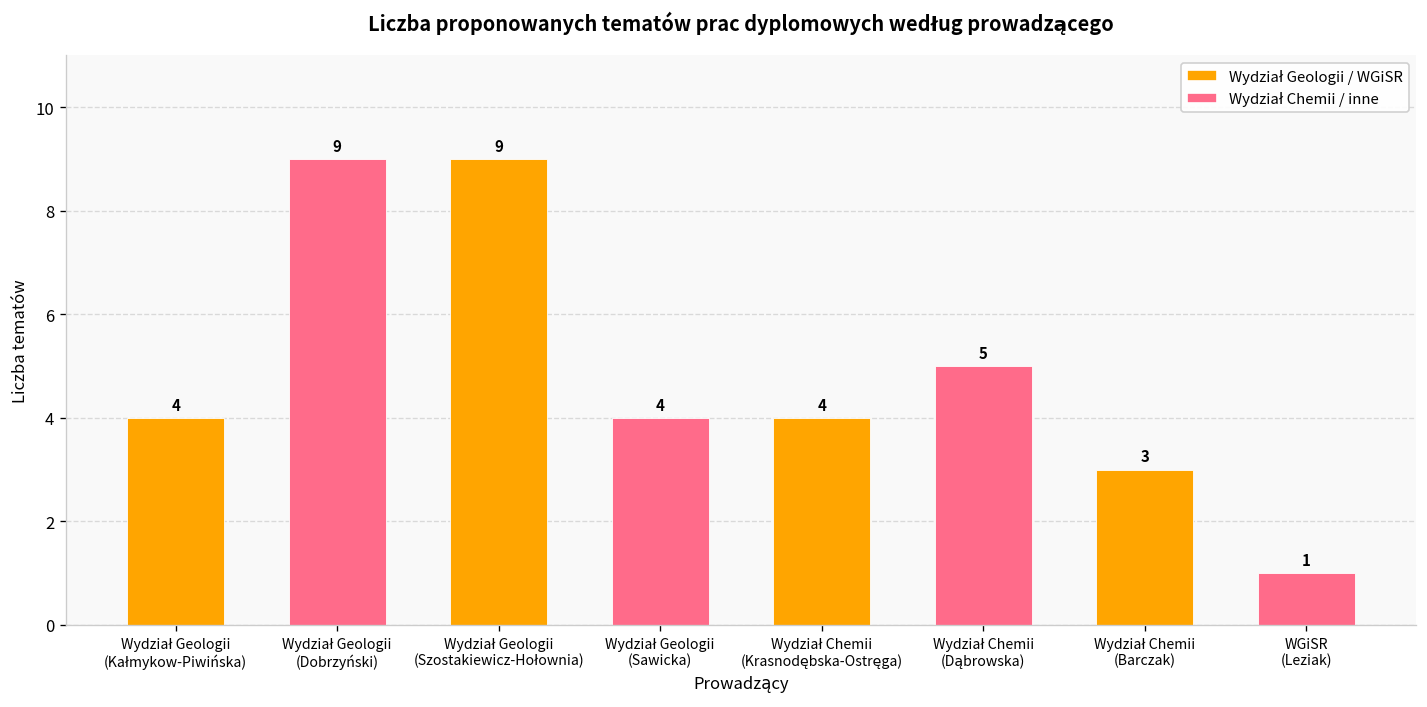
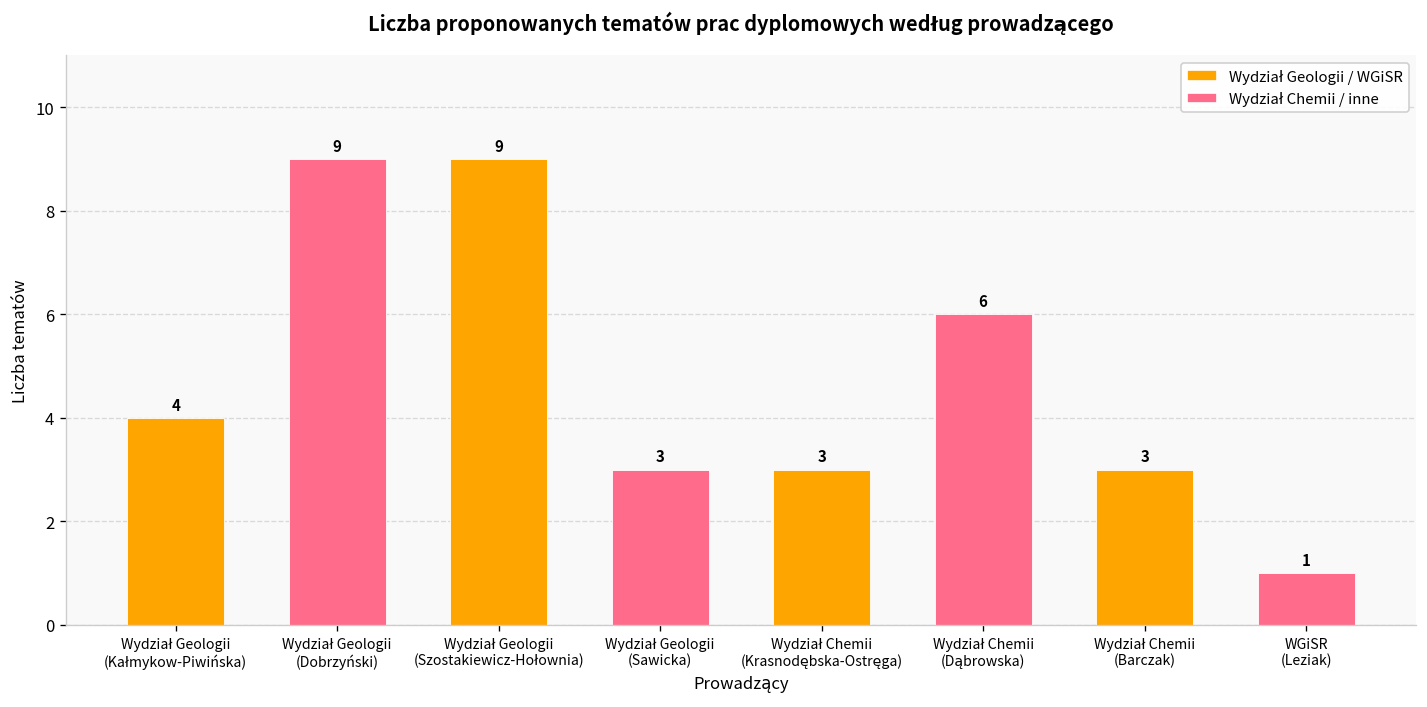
  {
    "Wydział Geologii (Kałmykow-Piwińska)": 4,
    "Wydział Geologii (Dobrzyński)": 9,
    "Wydział Geologii (Szostakiewicz-Hołownia)": 9,
-   "Wydział Geologii (Sawicka)": 4,
-   "Wydział Chemii (Krasnodębska-Ostręga)": 4,
-   "Wydział Chemii (Dąbrowska)": 5,
+   "Wydział Geologii (Sawicka)": 3,
+   "Wydział Chemii (Krasnodębska-Ostręga)": 3,
+   "Wydział Chemii (Dąbrowska)": 6,
    "Wydział Chemii (Barczak)": 3,
    "WGiSR (Leziak)": 1
  }
